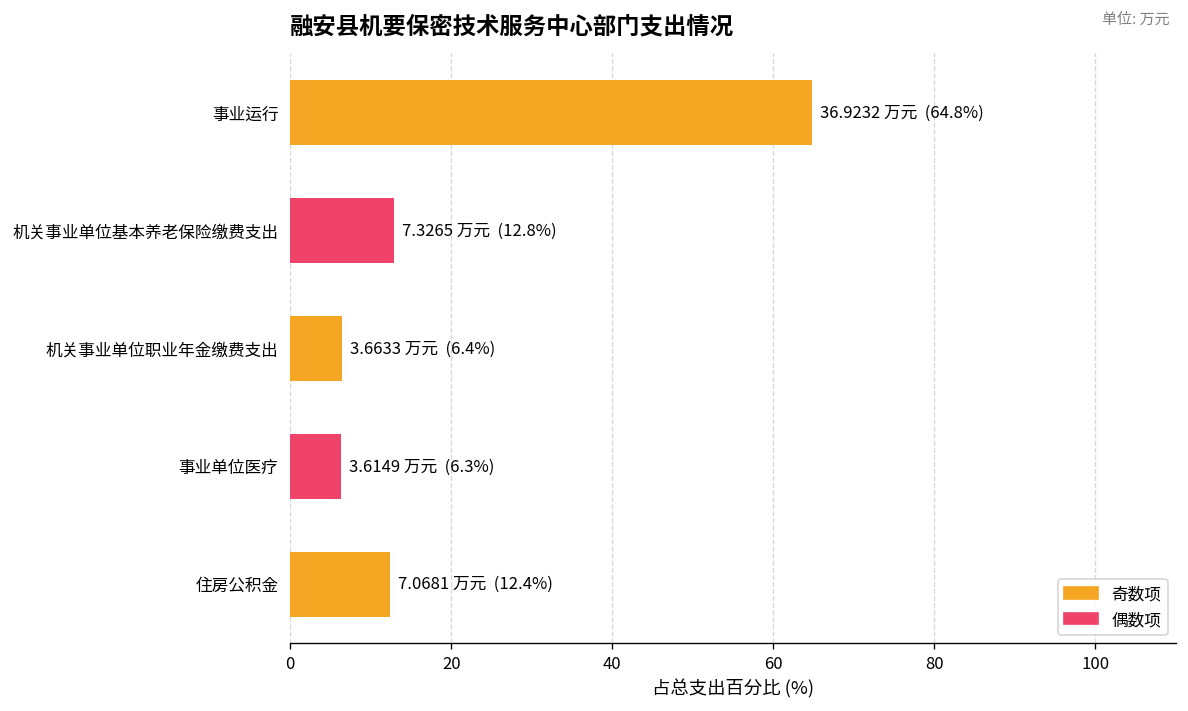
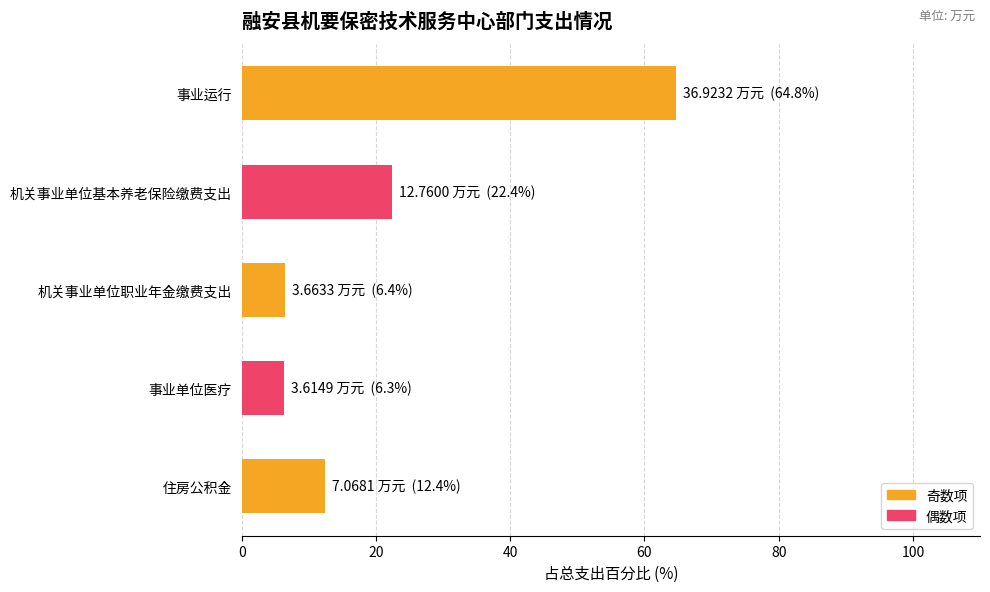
  {
    "事业运行": "(64.8%)",
-   "机关事业单位基本养老保险缴费支出": "7.3265 万元 (12.8%)",
+   "机关事业单位基本养老保险缴费支出": "12.7600 万元 (22.4%)",
    "机关事业单位职业年金缴费支出": "(6.4%)",
    "事业单位医疗": "(6.3%)",
    "住房公积金": "(12.4%)"
  }
